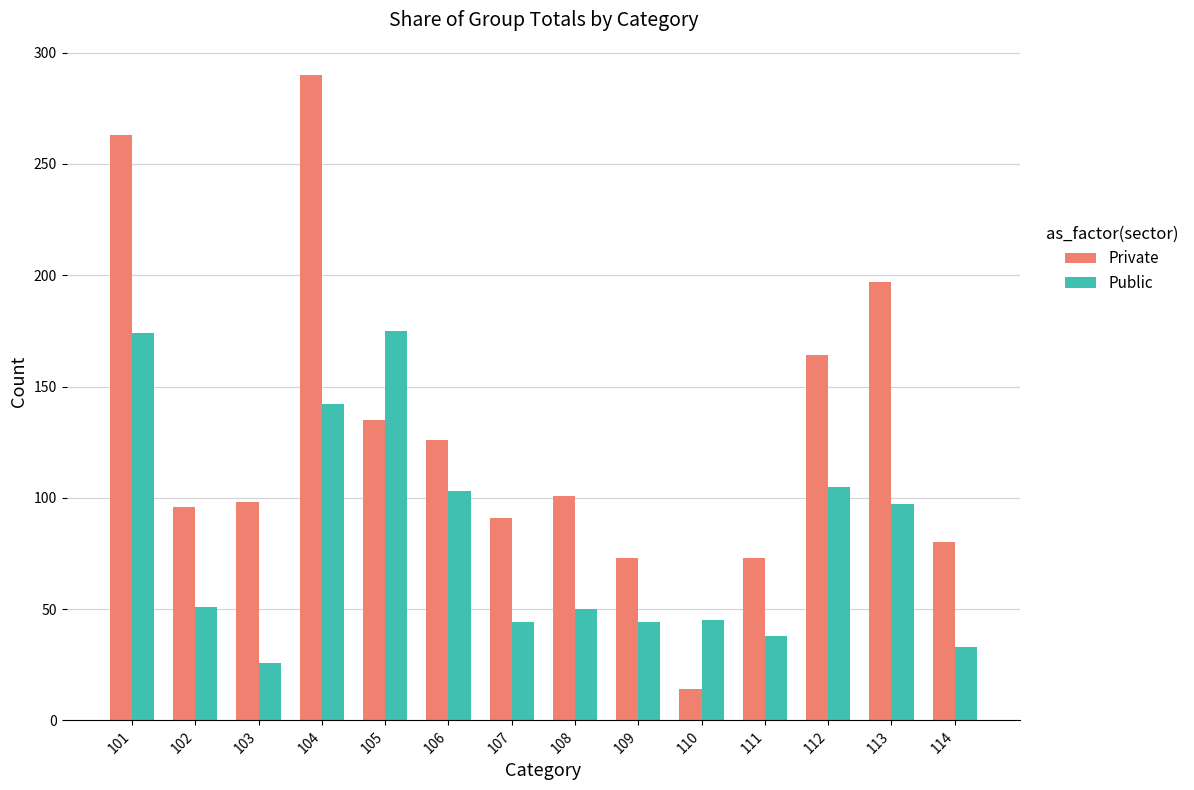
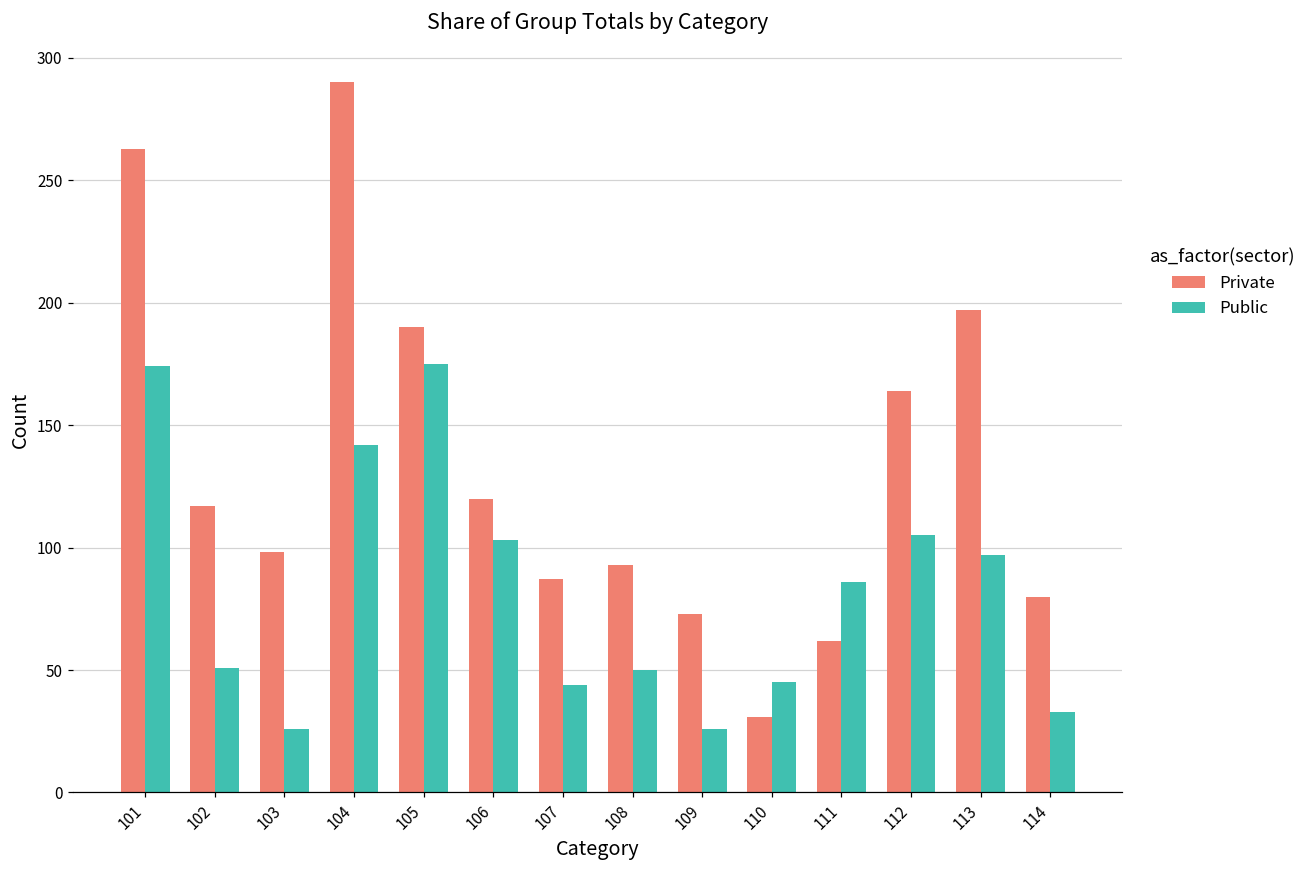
  {
    "Private": {
      "101": 263,
-     "102": 96,
+     "102": 117,
      "103": 98,
      "104": 290,
-     "105": 135,
-     "106": 126,
-     "107": 91,
-     "108": 101,
+     "105": 190,
+     "106": 120,
+     "107": 87,
+     "108": 93,
      "109": 73,
-     "110": 14,
-     "111": 73,
+     "110": 31,
+     "111": 62,
      "112": 164,
      "113": 197,
      "114": 80
    },
    "Public": {
      "101": 174,
      "102": 51,
      "103": 26,
      "104": 142,
      "105": 175,
      "106": 103,
      "107": 44,
      "108": 50,
-     "109": 44,
+     "109": 26,
      "110": 45,
-     "111": 38,
+     "111": 86,
      "112": 105,
      "113": 97,
      "114": 33
    }
  }
